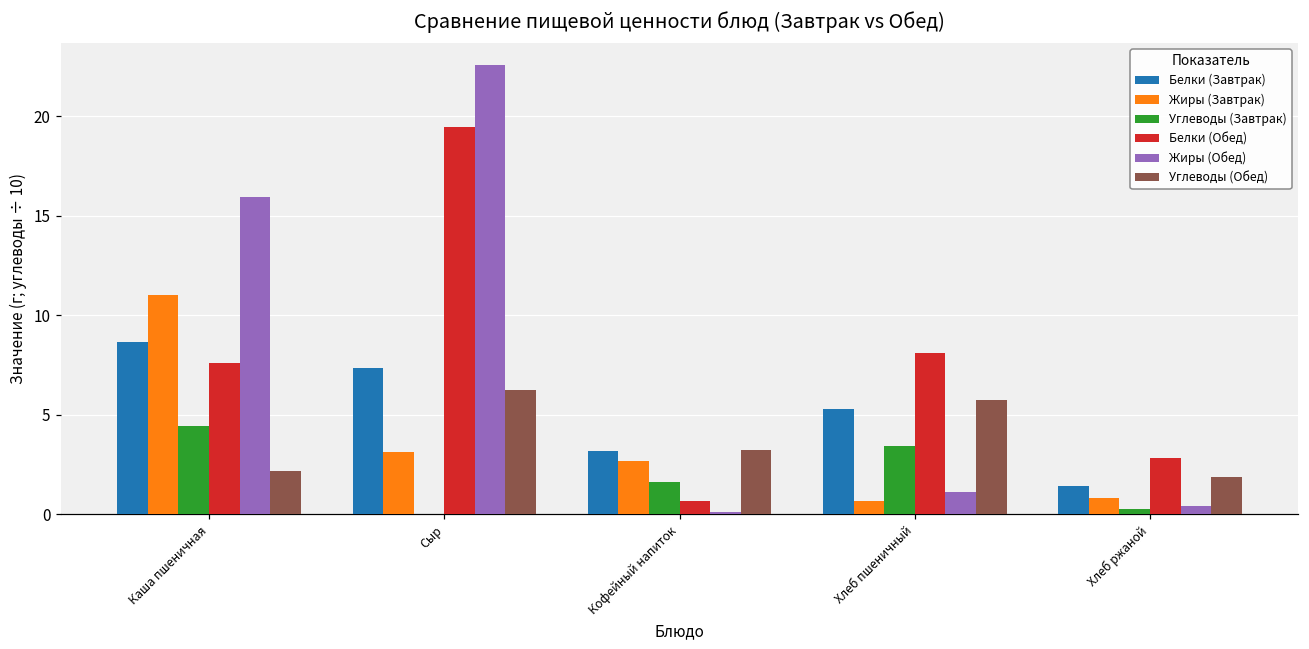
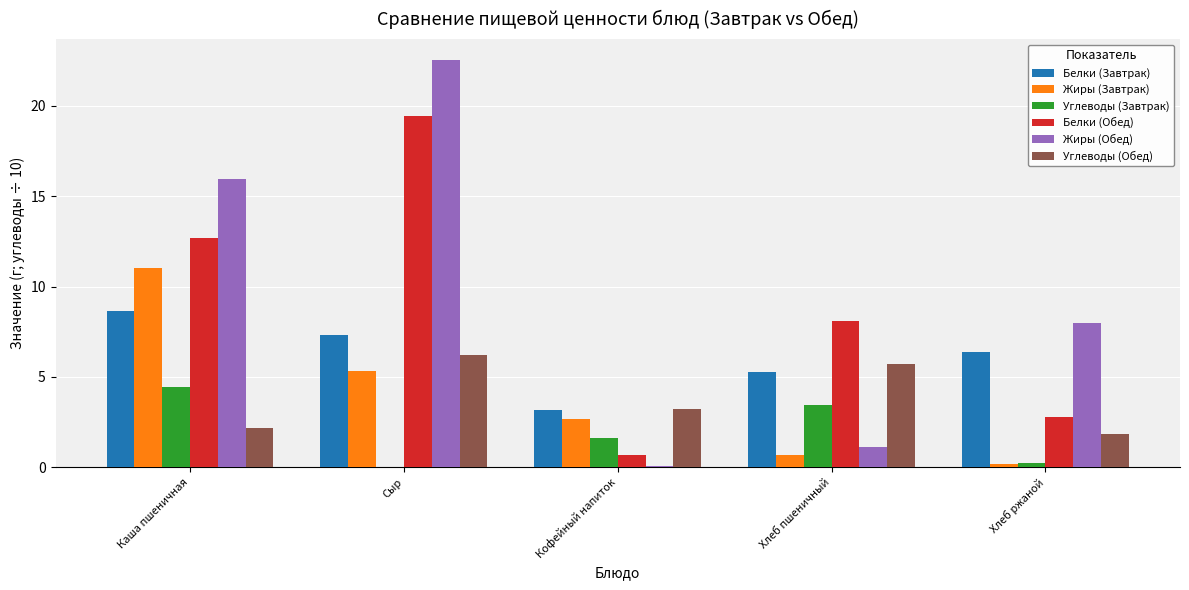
  {
    "Белки (Завтрак)": {
      "Каша пшеничная": 8.6,
      "Сыр": 7.3,
      "Кофейный напиток": 3.2,
      "Хлеб пшеничный": 5.3,
-     "Хлеб ржаной": 1.4
+     "Хлеб ржаной": 6.4
    },
    "Жиры (Завтрак)": {
      "Каша пшеничная": 11.0,
-     "Сыр": 3.1,
+     "Сыр": 5.3,
      "Кофейный напиток": 2.7,
      "Хлеб пшеничный": 0.7,
-     "Хлеб ржаной": 0.8
+     "Хлеб ржаной": 0.2
    },
    "Углеводы (Завтрак)": {
      "Каша пшеничная": 4.4,
      "Сыр": 0.0,
      "Кофейный напиток": 1.6,
      "Хлеб пшеничный": 3.4,
      "Хлеб ржаной": 0.3
    },
    "Белки (Обед)": {
-     "Каша пшеничная": 7.6,
+     "Каша пшеничная": 12.7,
      "Сыр": 19.5,
      "Кофейный напиток": 0.7,
      "Хлеб пшеничный": 8.1,
      "Хлеб ржаной": 2.8
    },
    "Жиры (Обед)": {
      "Каша пшеничная": 16.0,
      "Сыр": 22.6,
      "Хлеб пшеничный": 1.1,
-     "Хлеб ржаной": 0.4
+     "Хлеб ржаной": 8.0
    },
    "Углеводы (Обед)": {
      "Каша пшеничная": 2.2,
      "Сыр": 6.2,
      "Кофейный напиток": 3.2,
      "Хлеб пшеничный": 5.7,
      "Хлеб ржаной": 1.8
    }
  }
